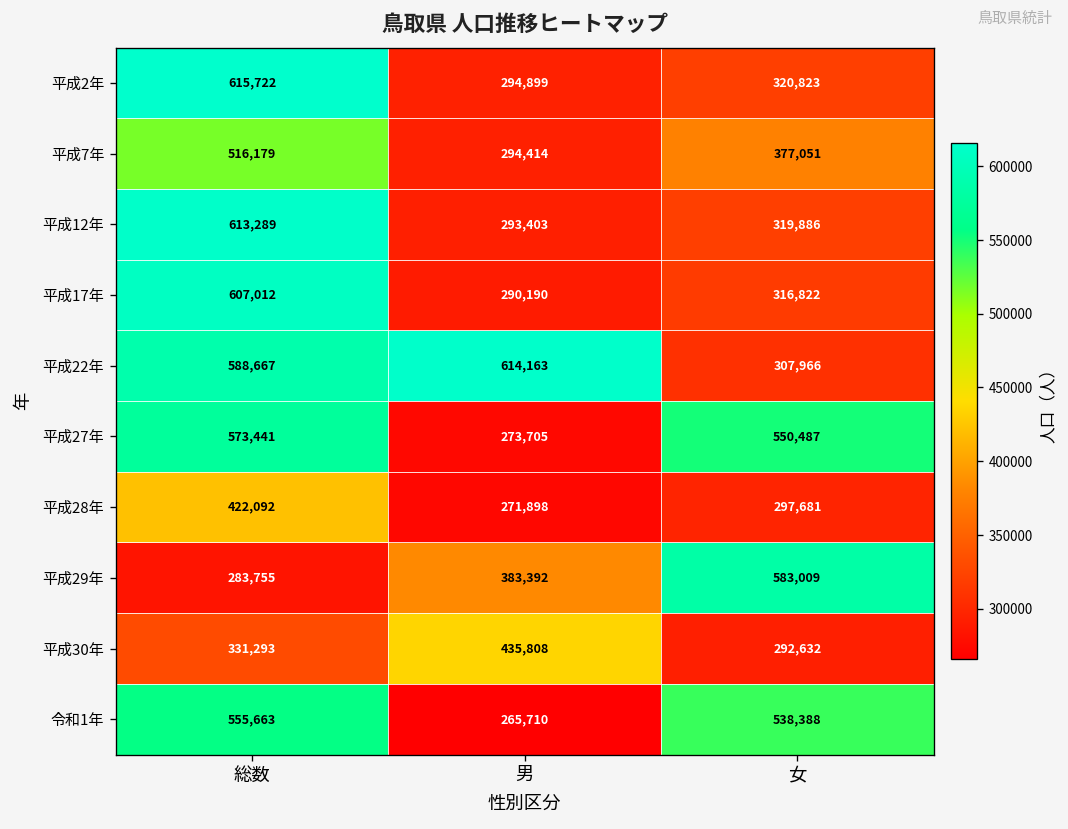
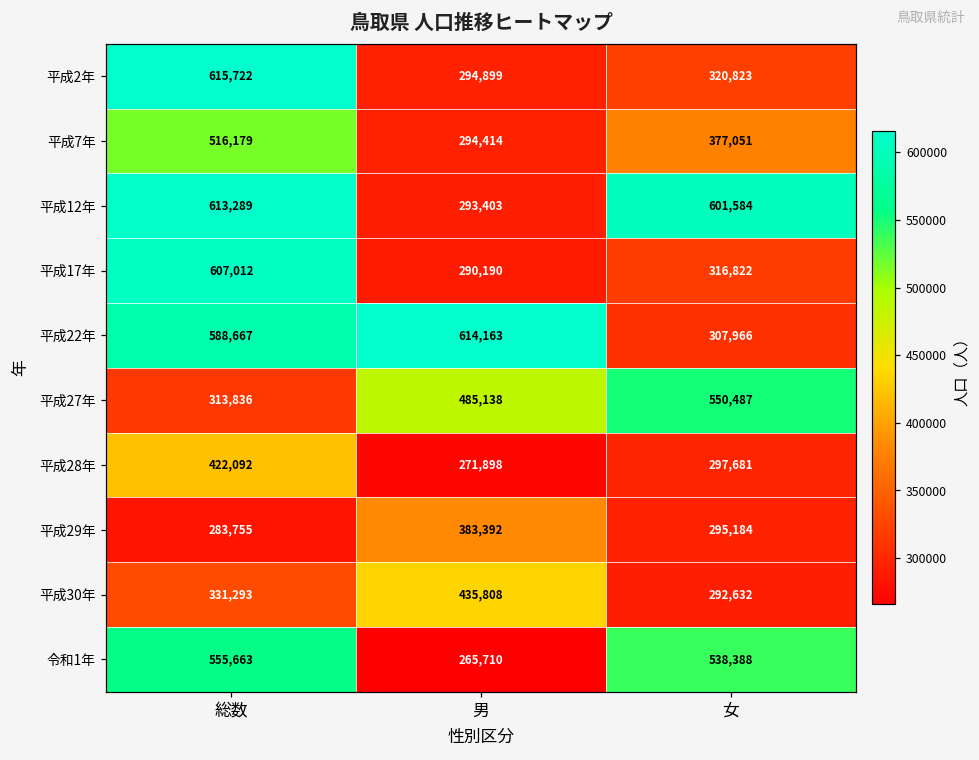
  {
    "平成2年": {
      "総数": "615,722",
      "男": "294,899",
      "女": "320,823"
    },
    "平成7年": {
      "総数": "516,179",
      "男": "294,414",
      "女": "377,051"
    },
    "平成12年": {
      "総数": "613,289",
      "男": "293,403",
-     "女": "319,886"
+     "女": "601,584"
    },
    "平成17年": {
      "総数": "607,012",
      "男": "290,190",
      "女": "316,822"
    },
    "平成22年": {
      "総数": "588,667",
      "男": "614,163",
      "女": "307,966"
    },
    "平成27年": {
-     "総数": "573,441",
-     "男": "273,705",
+     "総数": "313,836",
+     "男": "485,138",
      "女": "550,487"
    },
    "平成28年": {
      "総数": "422,092",
      "男": "271,898",
      "女": "297,681"
    },
    "平成29年": {
      "総数": "283,755",
      "男": "383,392",
-     "女": "583,009"
+     "女": "295,184"
    },
    "平成30年": {
      "総数": "331,293",
      "男": "435,808",
      "女": "292,632"
    },
    "令和1年": {
      "総数": "555,663",
      "男": "265,710",
      "女": "538,388"
    }
  }
